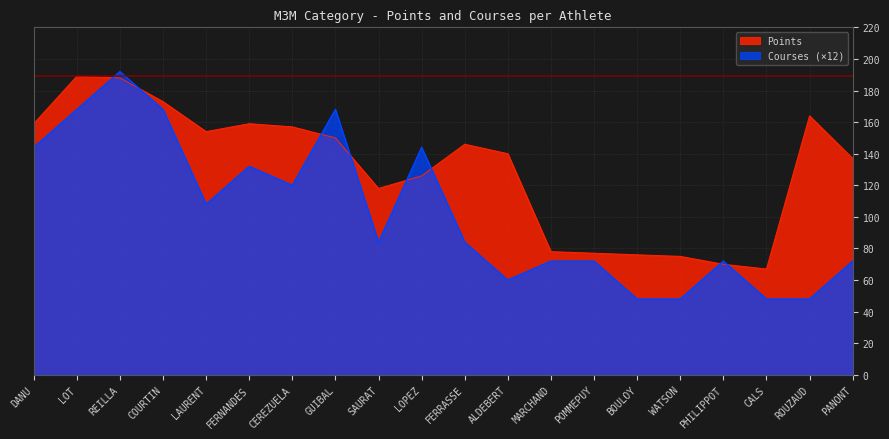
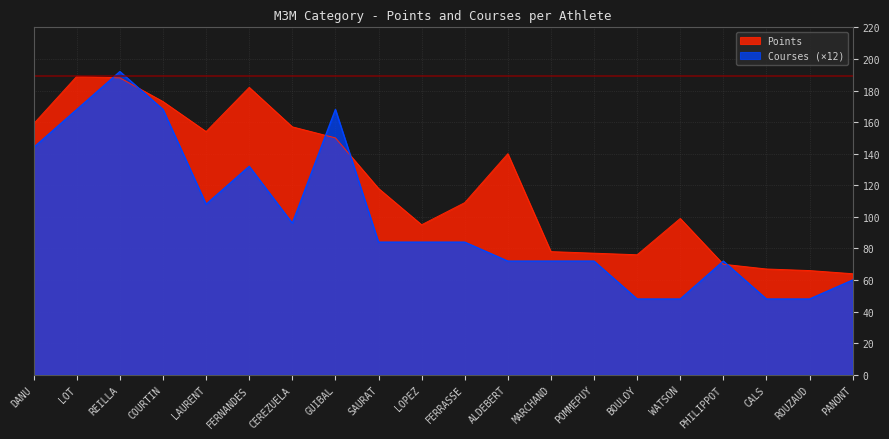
  {
    "Points": {
      "DANU": 159,
      "LOT": 189,
      "REILLA": 188,
      "COURTIN": 173,
      "LAURENT": 154,
-     "FERNANDES": 159,
+     "FERNANDES": 182,
      "CEREZUELA": 157,
      "GUIBAL": 150,
      "SAURAT": 118,
-     "LOPEZ": 126,
-     "FERRASSE": 146,
+     "LOPEZ": 95,
+     "FERRASSE": 109,
      "ALDEBERT": 140,
      "MARCHAND": 78,
      "POMMEPUY": 77,
      "BOULOY": 76,
-     "WATSON": 75,
+     "WATSON": 99,
      "PHILIPPOT": 70,
      "CALS": 67,
-     "ROUZAUD": 164,
-     "PANONT": 137
+     "ROUZAUD": 66,
+     "PANONT": 64
    },
    "Courses (×12)": {
      "DANU": 144,
      "LOT": 168,
      "REILLA": 192,
      "COURTIN": 168,
      "LAURENT": 108,
      "FERNANDES": 132,
-     "CEREZUELA": 120,
+     "CEREZUELA": 96,
      "GUIBAL": 168,
      "SAURAT": 84,
-     "LOPEZ": 144,
+     "LOPEZ": 84,
      "FERRASSE": 84,
-     "ALDEBERT": 60,
+     "ALDEBERT": 72,
      "MARCHAND": 72,
      "POMMEPUY": 72,
      "BOULOY": 48,
      "WATSON": 48,
      "PHILIPPOT": 72,
      "CALS": 48,
      "ROUZAUD": 48,
-     "PANONT": 72
+     "PANONT": 60
    }
  }
